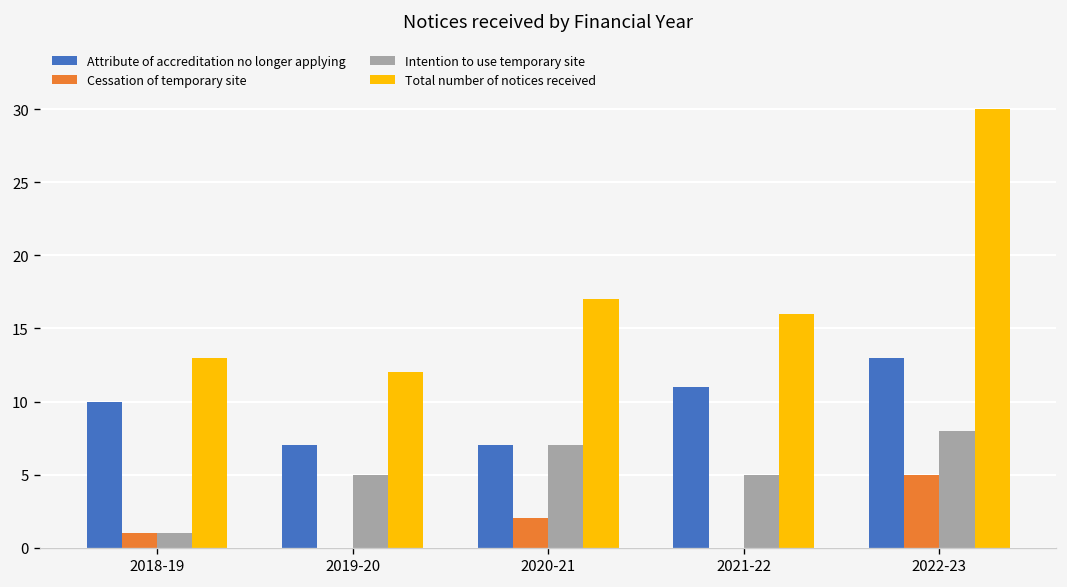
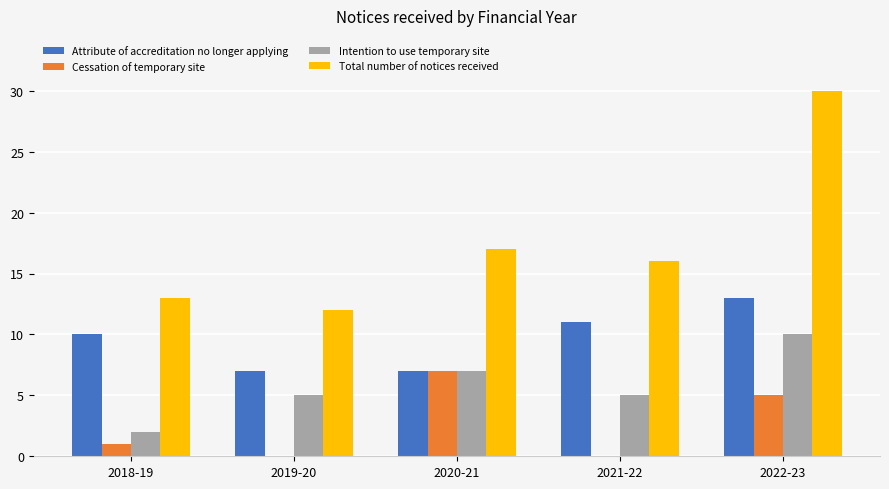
  {
    "Attribute of accreditation no longer applying": {
      "2018-19": 10,
      "2019-20": 7,
      "2020-21": 7,
      "2021-22": 11,
      "2022-23": 13
    },
    "Cessation of temporary site": {
      "2018-19": 1,
      "2019-20": 0,
-     "2020-21": 2,
+     "2020-21": 7,
      "2021-22": 0,
      "2022-23": 5
    },
    "Intention to use temporary site": {
-     "2018-19": 1,
+     "2018-19": 2,
      "2019-20": 5,
      "2020-21": 7,
      "2021-22": 5,
-     "2022-23": 8
+     "2022-23": 10
    },
    "Total number of notices received": {
      "2018-19": 13,
      "2019-20": 12,
      "2020-21": 17,
      "2021-22": 16,
      "2022-23": 30
    }
  }
